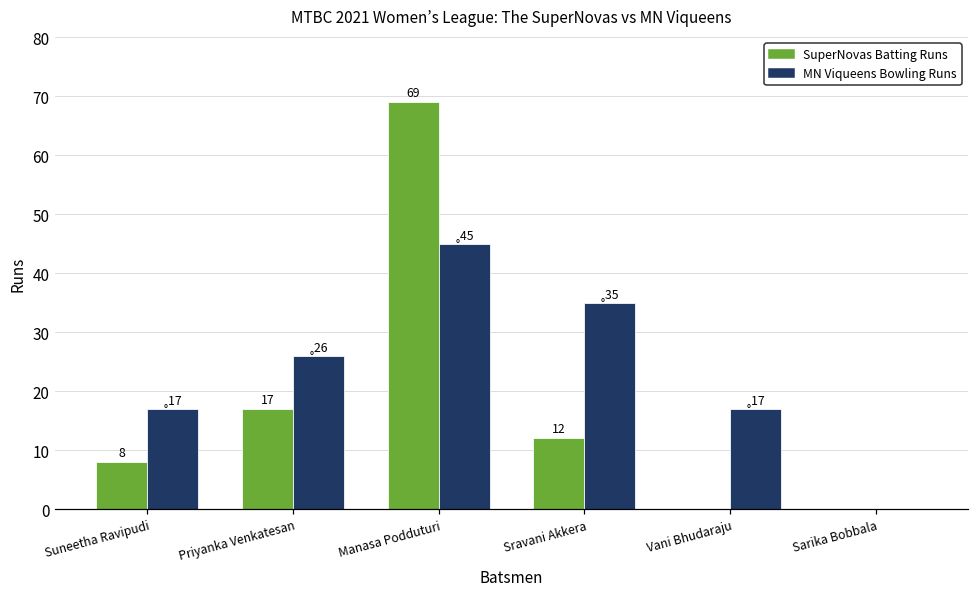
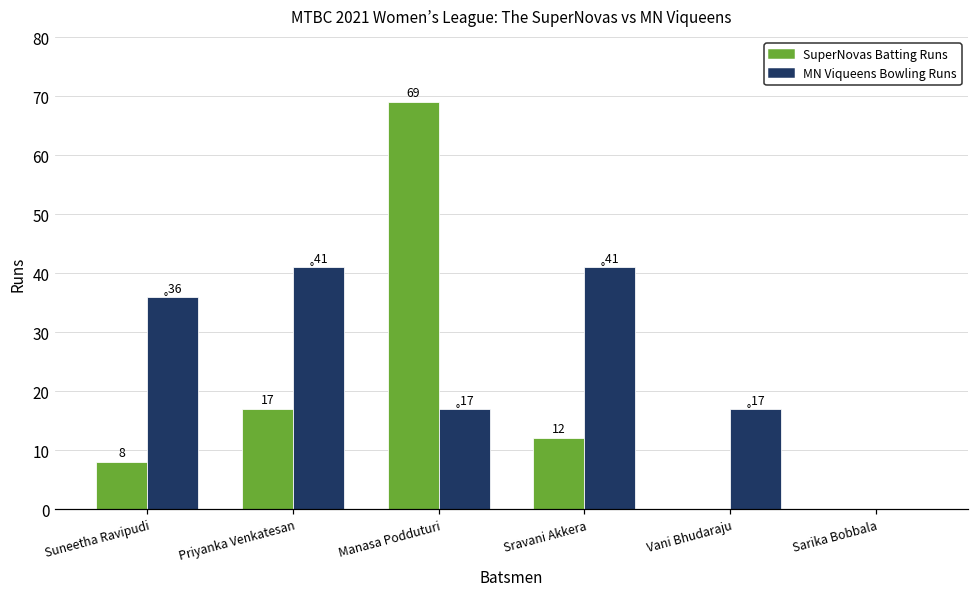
  {
    "SuperNovas Batting Runs": {
      "Suneetha Ravipudi": 8,
      "Priyanka Venkatesan": 17,
      "Manasa Podduturi": 69,
      "Sravani Akkera": 12
    },
    "MN Viqueens Bowling Runs": {
-     "Suneetha Ravipudi": 17,
-     "Priyanka Venkatesan": 26,
-     "Manasa Podduturi": 45,
-     "Sravani Akkera": 35,
+     "Suneetha Ravipudi": 36,
+     "Priyanka Venkatesan": 41,
+     "Manasa Podduturi": 17,
+     "Sravani Akkera": 41,
      "Vani Bhudaraju": 17
    }
  }
